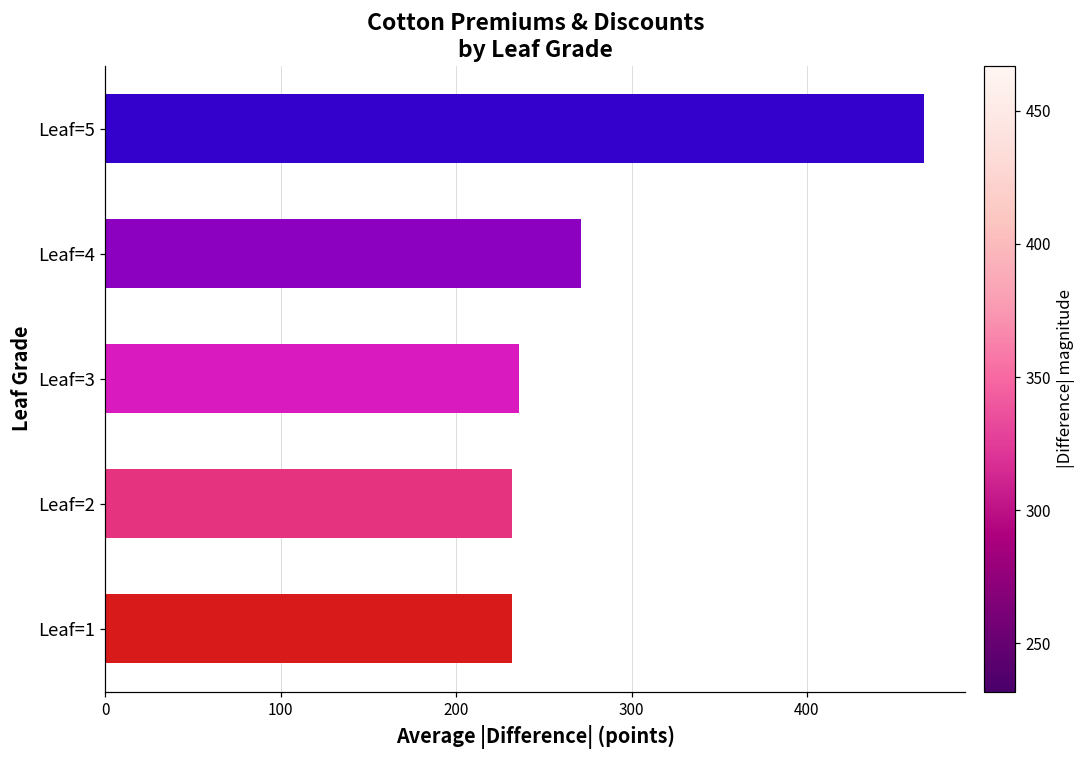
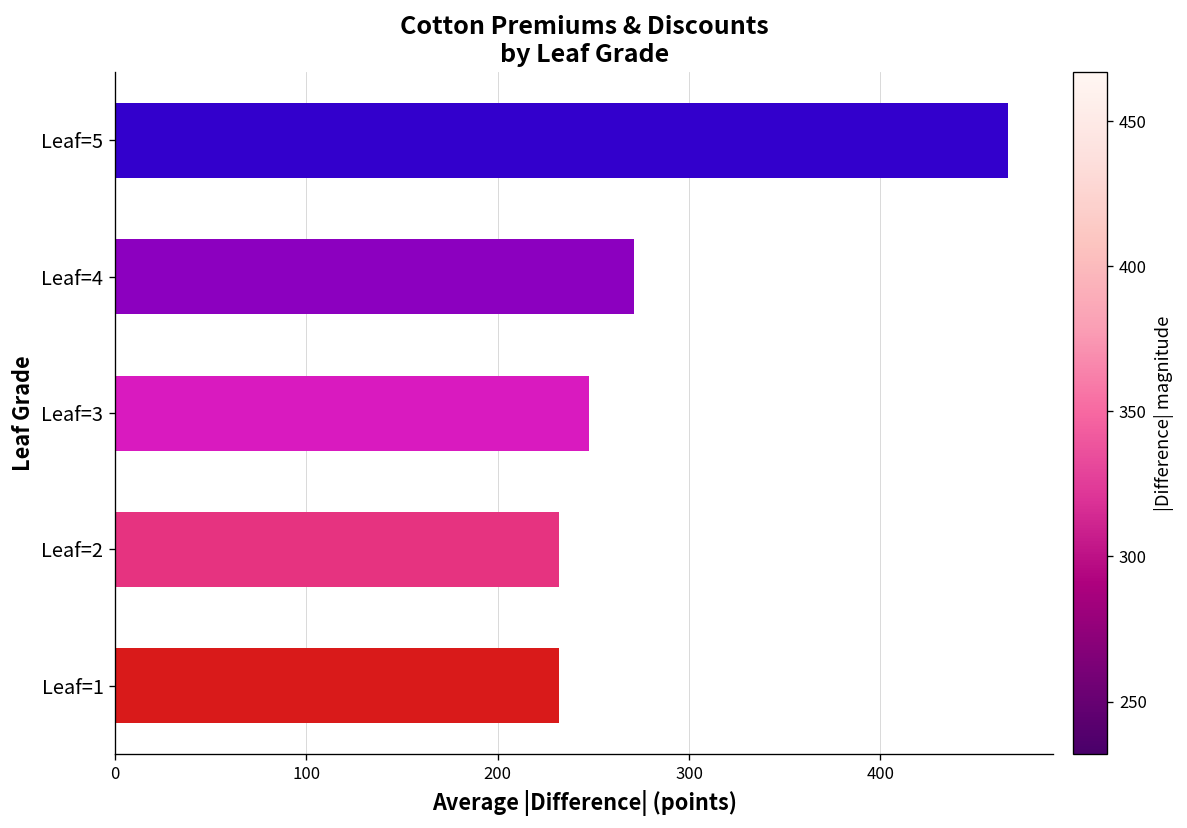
  {
    "Leaf=5": 467,
    "Leaf=4": 271,
-   "Leaf=3": 236,
+   "Leaf=3": 248,
    "Leaf=2": 232,
    "Leaf=1": 232
  }
